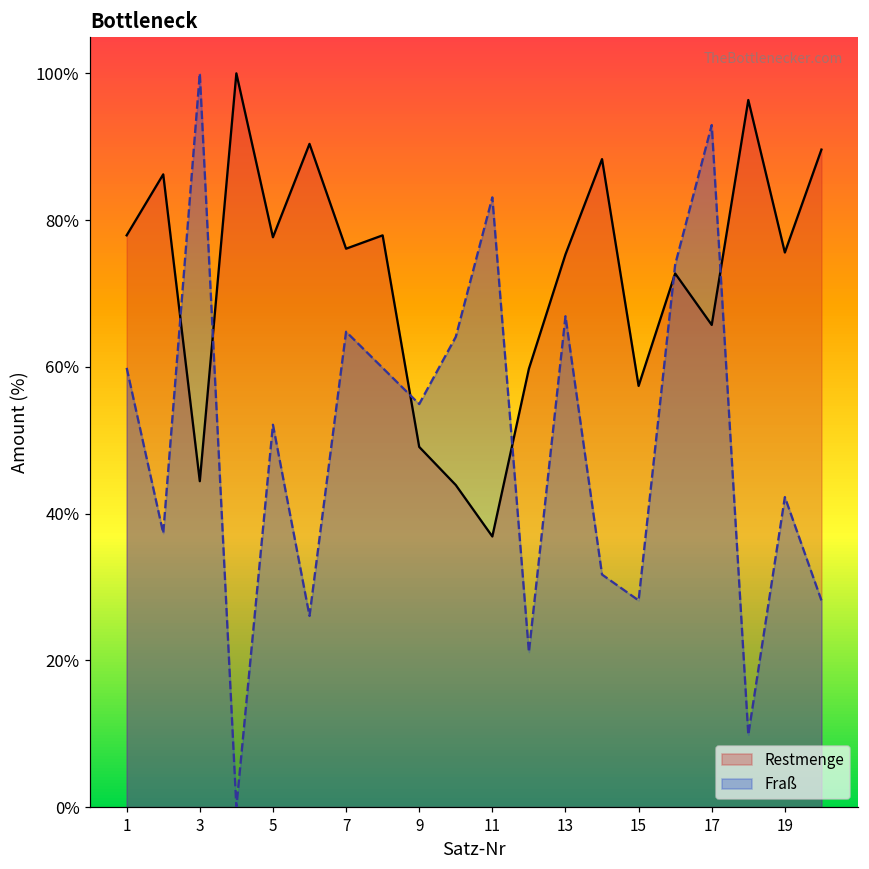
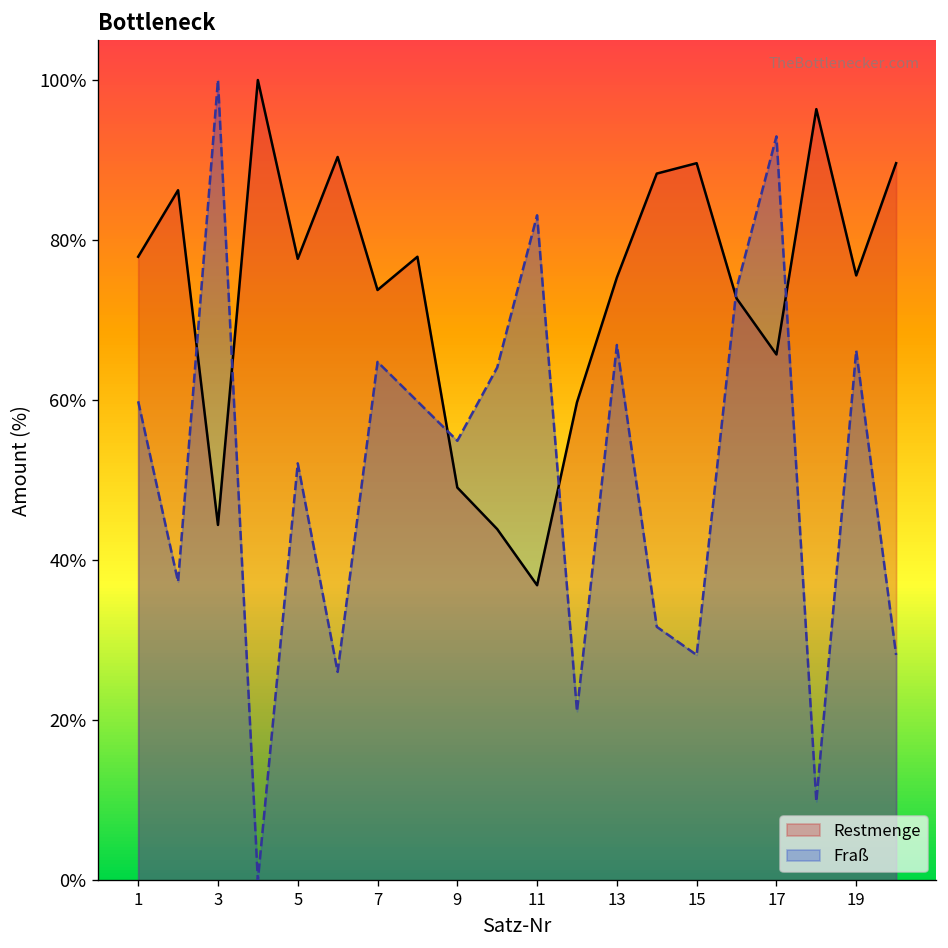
  {
    "Restmenge": {
      "1": "78%",
      "3": "44%",
      "5": "78%",
-     "7": "76%",
+     "7": "74%",
      "9": "49%",
      "11": "37%",
      "13": "75%",
-     "15": "57%",
+     "15": "90%",
      "17": "66%",
      "19": "76%"
    },
    "Fraß": {
      "1": "60%",
      "3": "100%",
      "5": "52%",
      "7": "65%",
      "9": "55%",
      "11": "83%",
      "13": "67%",
      "15": "28%",
      "17": "93%",
-     "19": "42%"
+     "19": "66%"
    }
  }
